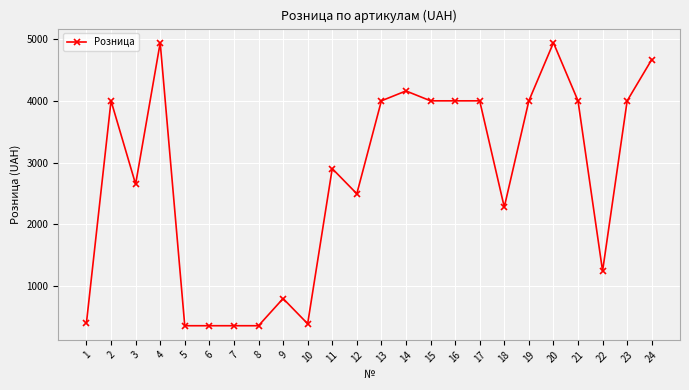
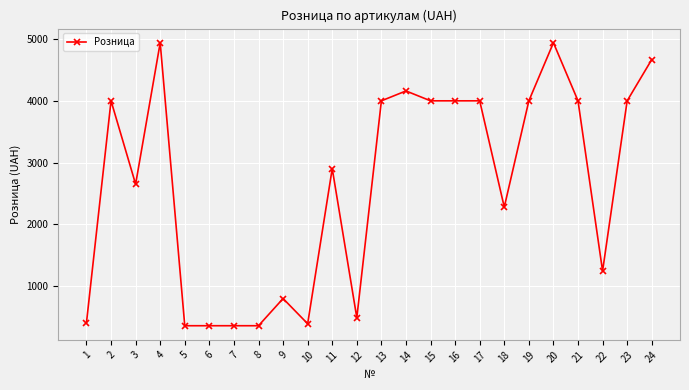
  {
    "1": 400,
    "2": 4000,
    "3": 2700,
    "4": 4900,
    "5": 400,
    "6": 400,
    "7": 400,
    "8": 400,
    "9": 800,
    "10": 400,
    "11": 2900,
-   "12": 2500,
+   "12": 500,
    "13": 4000,
    "14": 4200,
    "15": 4000,
    "16": 4000,
    "17": 4000,
    "18": 2300,
    "19": 4000,
    "20": 4900,
    "21": 4000,
    "22": 1200,
    "23": 4000,
    "24": 4700
  }
